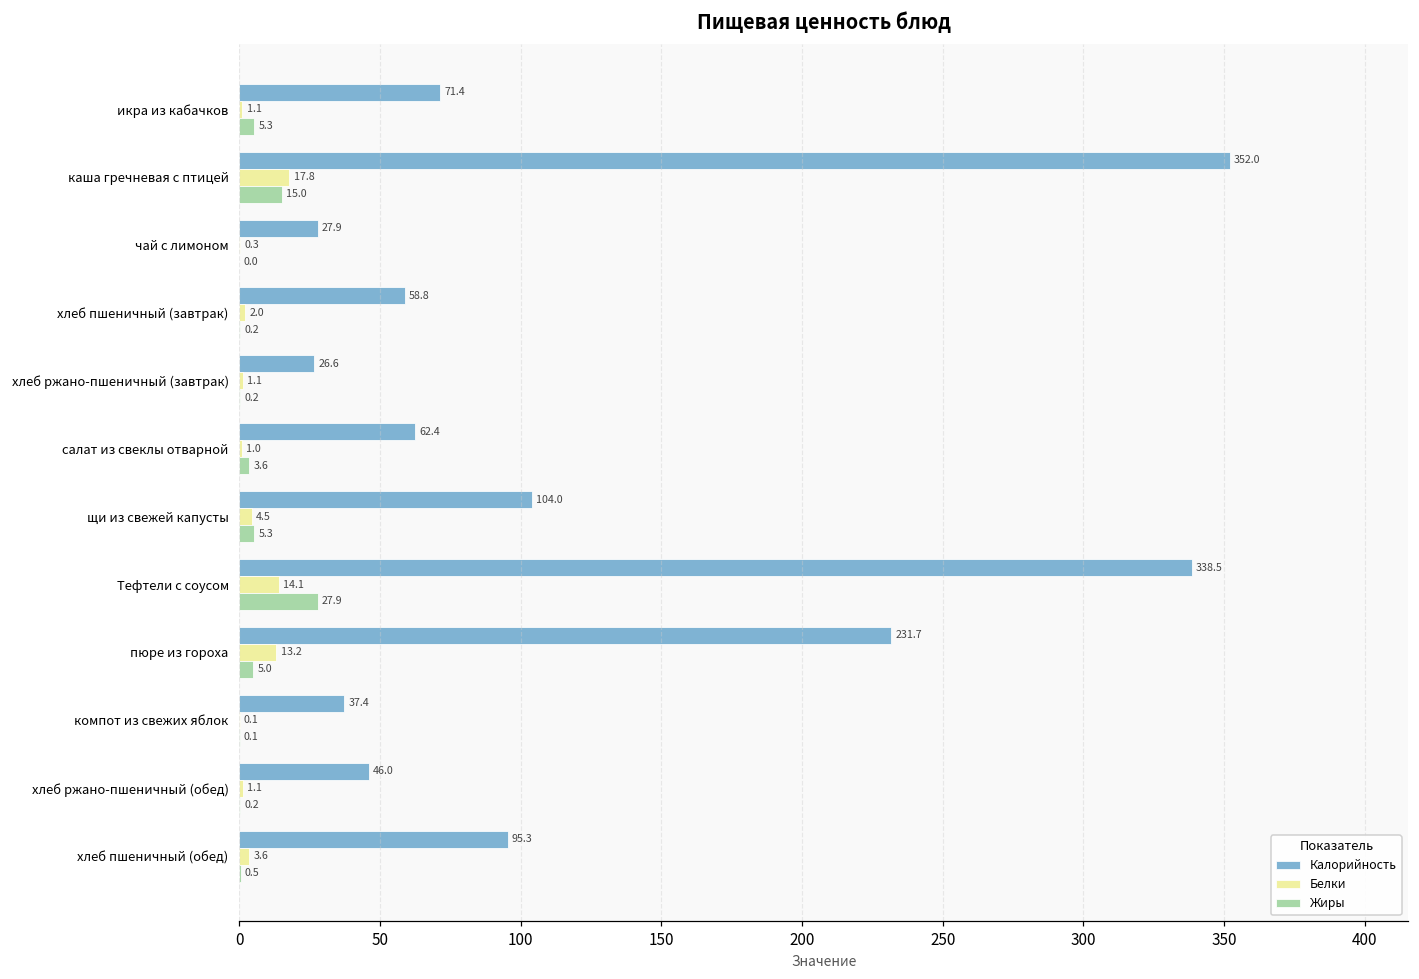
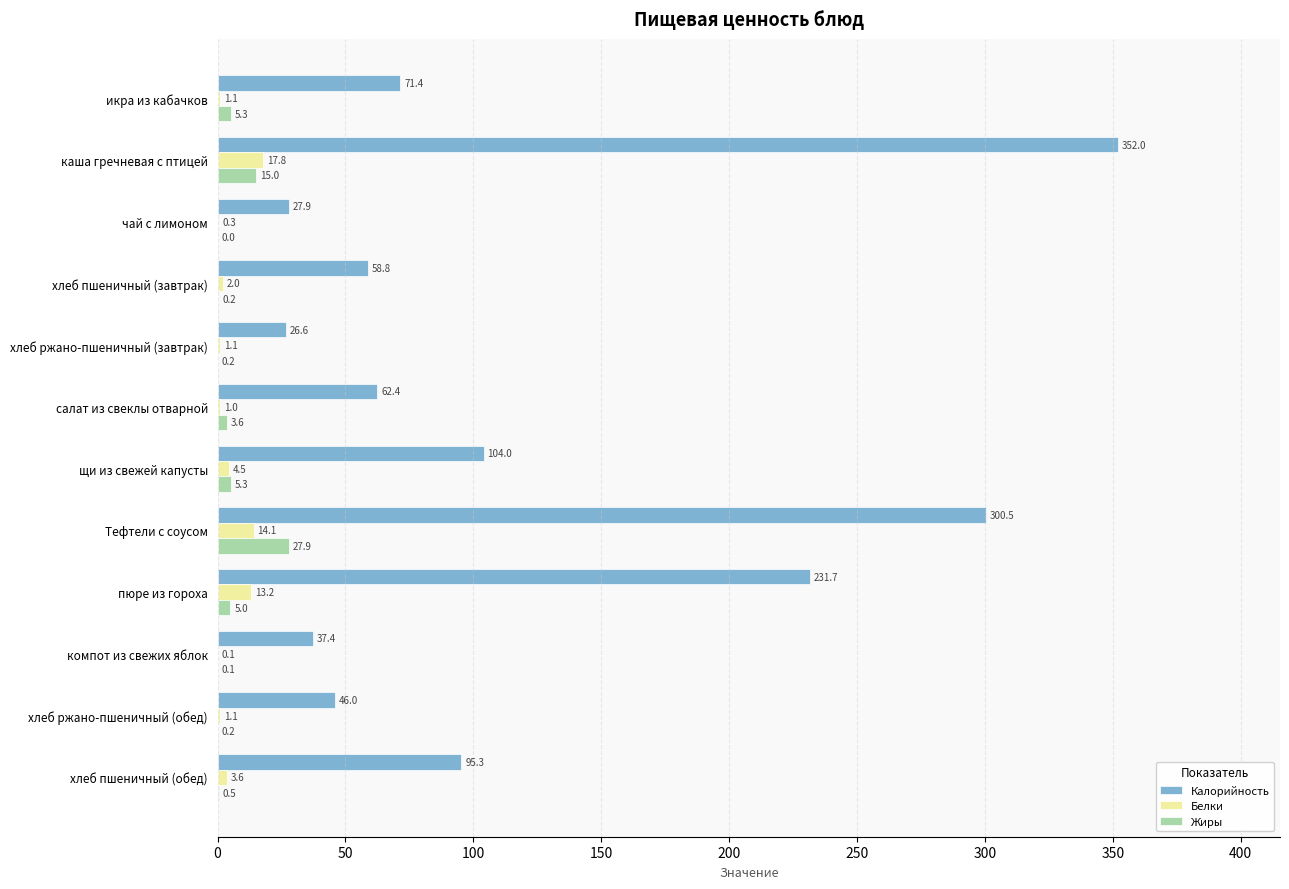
  {
    "Калорийность": {
      "икра из кабачков": 71.4,
      "каша гречневая с птицей": 352.0,
      "чай с лимоном": 27.9,
      "хлеб пшеничный (завтрак)": 58.8,
      "хлеб ржано-пшеничный (завтрак)": 26.6,
      "салат из свеклы отварной": 62.4,
      "щи из свежей капусты": 104.0,
-     "Тефтели с соусом": 338.5,
+     "Тефтели с соусом": 300.5,
      "пюре из гороха": 231.7,
      "компот из свежих яблок": 37.4,
      "хлеб ржано-пшеничный (обед)": 46.0,
      "хлеб пшеничный (обед)": 95.3
    },
    "Белки": {
      "икра из кабачков": 1.1,
      "каша гречневая с птицей": 17.8,
      "чай с лимоном": 0.3,
      "хлеб пшеничный (завтрак)": 2.0,
      "хлеб ржано-пшеничный (завтрак)": 1.1,
      "салат из свеклы отварной": 1.0,
      "щи из свежей капусты": 4.5,
      "Тефтели с соусом": 14.1,
      "пюре из гороха": 13.2,
      "компот из свежих яблок": 0.1,
      "хлеб ржано-пшеничный (обед)": 1.1,
      "хлеб пшеничный (обед)": 3.6
    },
    "Жиры": {
      "икра из кабачков": 5.3,
      "каша гречневая с птицей": 15.0,
      "чай с лимоном": 0.0,
      "хлеб пшеничный (завтрак)": 0.2,
      "хлеб ржано-пшеничный (завтрак)": 0.2,
      "салат из свеклы отварной": 3.6,
      "щи из свежей капусты": 5.3,
      "Тефтели с соусом": 27.9,
      "пюре из гороха": 5.0,
      "компот из свежих яблок": 0.1,
      "хлеб ржано-пшеничный (обед)": 0.2,
      "хлеб пшеничный (обед)": 0.5
    }
  }
